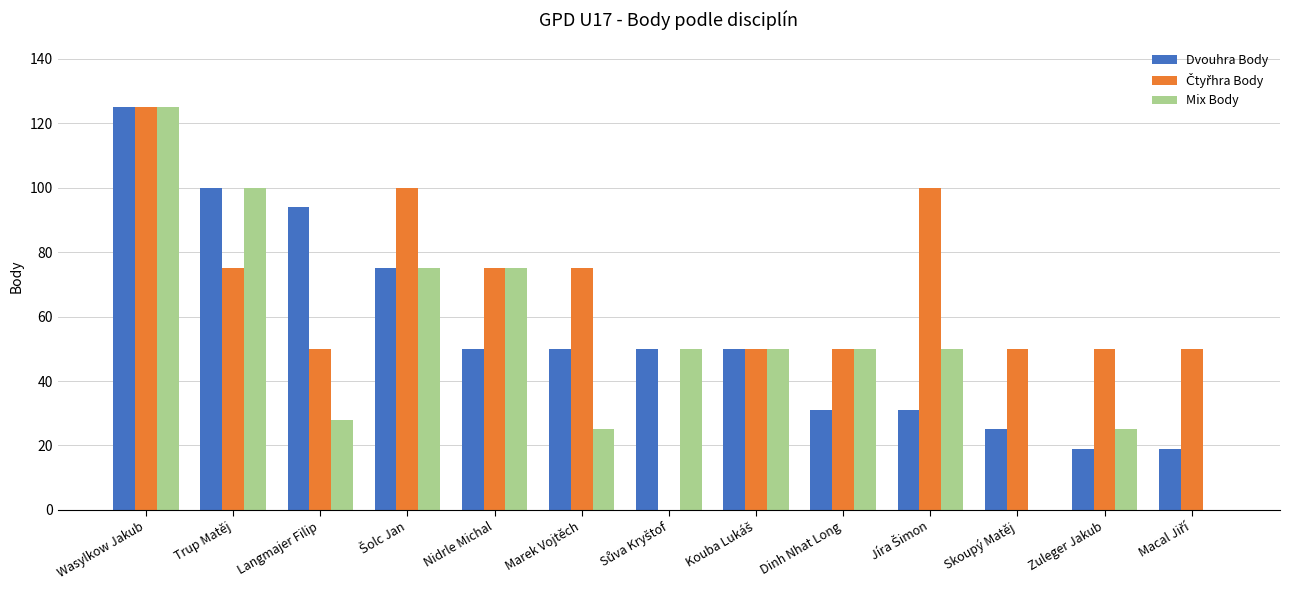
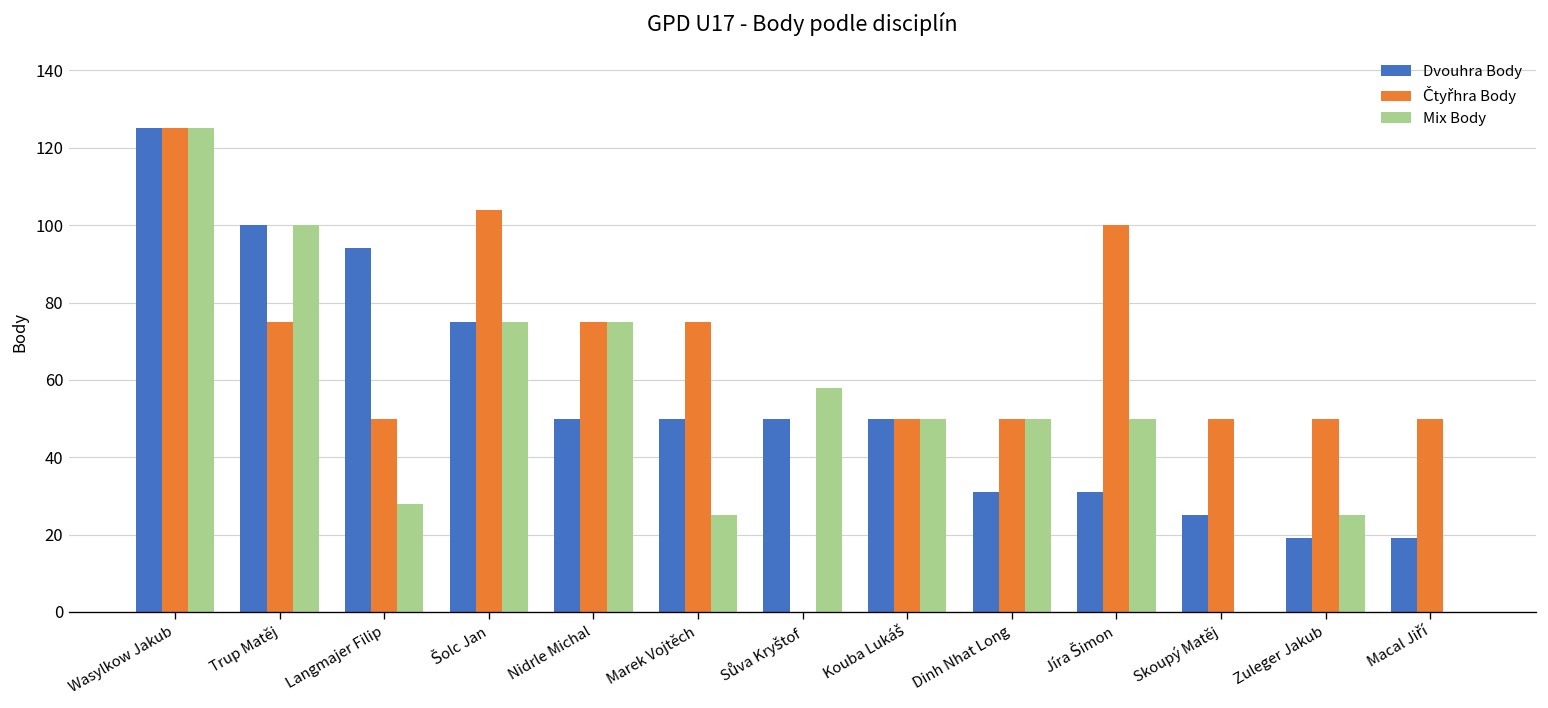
  {
    "Dvouhra Body": {
      "Wasylkow Jakub": 125,
      "Trup Matěj": 100,
      "Langmajer Filip": 94,
      "Šolc Jan": 75,
      "Nidrle Michal": 50,
      "Marek Vojtěch": 50,
      "Sůva Kryštof": 50,
      "Kouba Lukáš": 50,
      "Dinh Nhat Long": 31,
      "Jíra Šimon": 31,
      "Skoupý Matěj": 25,
      "Zuleger Jakub": 19,
      "Macal Jiří": 19
    },
    "Čtyřhra Body": {
      "Wasylkow Jakub": 125,
      "Trup Matěj": 75,
      "Langmajer Filip": 50,
-     "Šolc Jan": 100,
+     "Šolc Jan": 104,
      "Nidrle Michal": 75,
      "Marek Vojtěch": 75,
      "Sůva Kryštof": 0,
      "Kouba Lukáš": 50,
      "Dinh Nhat Long": 50,
      "Jíra Šimon": 100,
      "Skoupý Matěj": 50,
      "Zuleger Jakub": 50,
      "Macal Jiří": 50
    },
    "Mix Body": {
      "Wasylkow Jakub": 125,
      "Trup Matěj": 100,
      "Langmajer Filip": 28,
      "Šolc Jan": 75,
      "Nidrle Michal": 75,
      "Marek Vojtěch": 25,
-     "Sůva Kryštof": 50,
+     "Sůva Kryštof": 58,
      "Kouba Lukáš": 50,
      "Dinh Nhat Long": 50,
      "Jíra Šimon": 50,
      "Skoupý Matěj": 0,
      "Zuleger Jakub": 25,
      "Macal Jiří": 0
    }
  }
